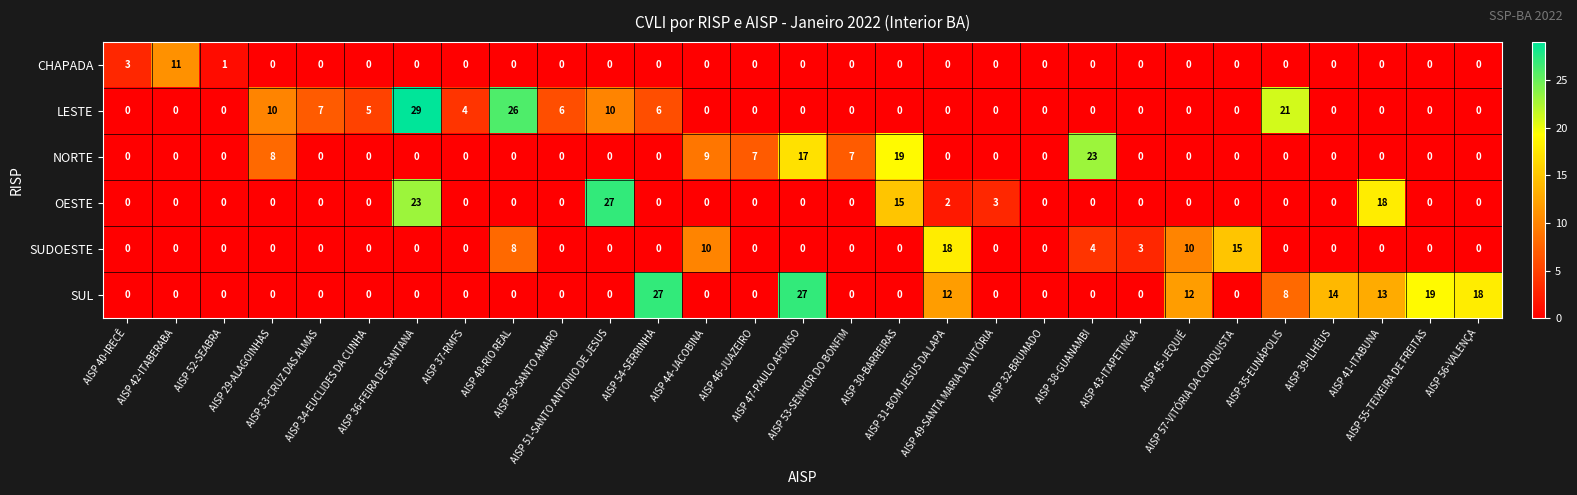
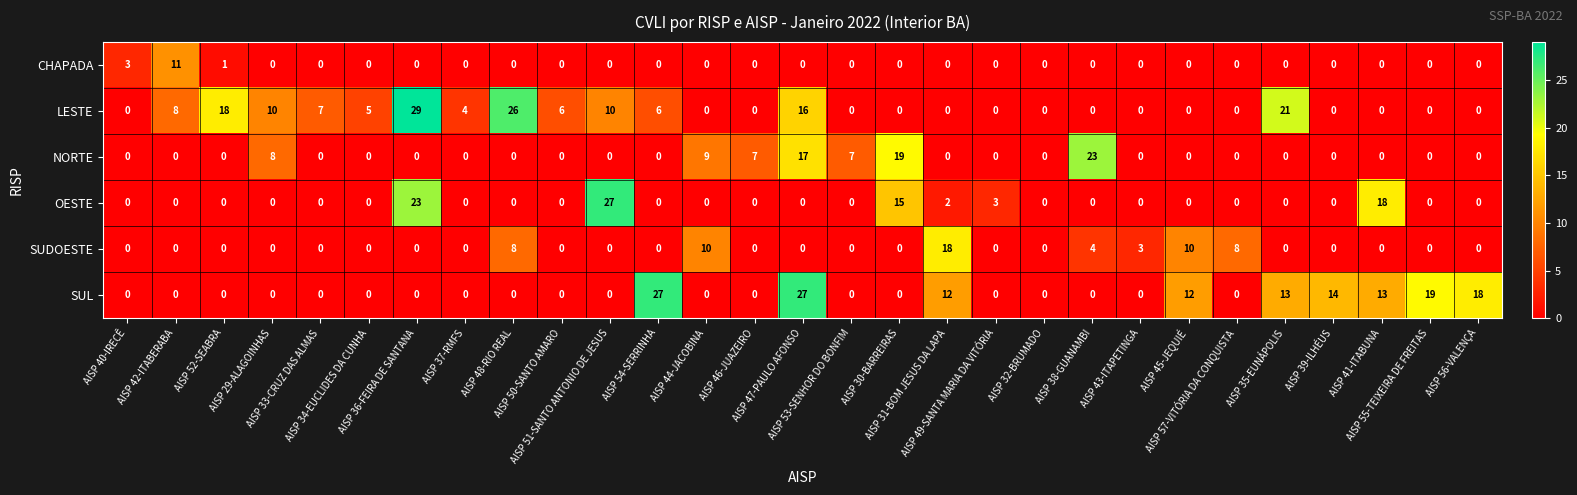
  {
    "CHAPADA": {
      "AISP 40-IRECÊ": 3,
      "AISP 42-ITABERABA": 11,
      "AISP 52-SEABRA": 1,
      "AISP 29-ALAGOINHAS": 0,
      "AISP 33-CRUZ DAS ALMAS": 0,
      "AISP 34-EUCLIDES DA CUNHA": 0,
      "AISP 36-FEIRA DE SANTANA": 0,
      "AISP 37-RMFS": 0,
      "AISP 48-RIO REAL": 0,
      "AISP 50-SANTO AMARO": 0,
      "AISP 51-SANTO ANTONIO DE JESUS": 0,
      "AISP 54-SERRINHA": 0,
      "AISP 44-JACOBINA": 0,
      "AISP 46-JUAZEIRO": 0,
      "AISP 47-PAULO AFONSO": 0,
      "AISP 53-SENHOR DO BONFIM": 0,
      "AISP 30-BARREIRAS": 0,
      "AISP 31-BOM JESUS DA LAPA": 0,
      "AISP 49-SANTA MARIA DA VITÓRIA": 0,
      "AISP 32-BRUMADO": 0,
      "AISP 38-GUANAMBI": 0,
      "AISP 43-ITAPETINGA": 0,
      "AISP 45-JEQUIÉ": 0,
      "AISP 57-VITÓRIA DA CONQUISTA": 0,
      "AISP 35-EUNÁPOLIS": 0,
      "AISP 39-ILHÉUS": 0,
      "AISP 41-ITABUNA": 0,
      "AISP 55-TEIXEIRA DE FREITAS": 0,
      "AISP 56-VALENÇA": 0
    },
    "LESTE": {
      "AISP 40-IRECÊ": 0,
-     "AISP 42-ITABERABA": 0,
-     "AISP 52-SEABRA": 0,
+     "AISP 42-ITABERABA": 8,
+     "AISP 52-SEABRA": 18,
      "AISP 29-ALAGOINHAS": 10,
      "AISP 33-CRUZ DAS ALMAS": 7,
      "AISP 34-EUCLIDES DA CUNHA": 5,
      "AISP 36-FEIRA DE SANTANA": 29,
      "AISP 37-RMFS": 4,
      "AISP 48-RIO REAL": 26,
      "AISP 50-SANTO AMARO": 6,
      "AISP 51-SANTO ANTONIO DE JESUS": 10,
      "AISP 54-SERRINHA": 6,
      "AISP 44-JACOBINA": 0,
      "AISP 46-JUAZEIRO": 0,
-     "AISP 47-PAULO AFONSO": 0,
+     "AISP 47-PAULO AFONSO": 16,
      "AISP 53-SENHOR DO BONFIM": 0,
      "AISP 30-BARREIRAS": 0,
      "AISP 31-BOM JESUS DA LAPA": 0,
      "AISP 49-SANTA MARIA DA VITÓRIA": 0,
      "AISP 32-BRUMADO": 0,
      "AISP 38-GUANAMBI": 0,
      "AISP 43-ITAPETINGA": 0,
      "AISP 45-JEQUIÉ": 0,
      "AISP 57-VITÓRIA DA CONQUISTA": 0,
      "AISP 35-EUNÁPOLIS": 21,
      "AISP 39-ILHÉUS": 0,
      "AISP 41-ITABUNA": 0,
      "AISP 55-TEIXEIRA DE FREITAS": 0,
      "AISP 56-VALENÇA": 0
    },
    "NORTE": {
      "AISP 40-IRECÊ": 0,
      "AISP 42-ITABERABA": 0,
      "AISP 52-SEABRA": 0,
      "AISP 29-ALAGOINHAS": 8,
      "AISP 33-CRUZ DAS ALMAS": 0,
      "AISP 34-EUCLIDES DA CUNHA": 0,
      "AISP 36-FEIRA DE SANTANA": 0,
      "AISP 37-RMFS": 0,
      "AISP 48-RIO REAL": 0,
      "AISP 50-SANTO AMARO": 0,
      "AISP 51-SANTO ANTONIO DE JESUS": 0,
      "AISP 54-SERRINHA": 0,
      "AISP 44-JACOBINA": 9,
      "AISP 46-JUAZEIRO": 7,
      "AISP 47-PAULO AFONSO": 17,
      "AISP 53-SENHOR DO BONFIM": 7,
      "AISP 30-BARREIRAS": 19,
      "AISP 31-BOM JESUS DA LAPA": 0,
      "AISP 49-SANTA MARIA DA VITÓRIA": 0,
      "AISP 32-BRUMADO": 0,
      "AISP 38-GUANAMBI": 23,
      "AISP 43-ITAPETINGA": 0,
      "AISP 45-JEQUIÉ": 0,
      "AISP 57-VITÓRIA DA CONQUISTA": 0,
      "AISP 35-EUNÁPOLIS": 0,
      "AISP 39-ILHÉUS": 0,
      "AISP 41-ITABUNA": 0,
      "AISP 55-TEIXEIRA DE FREITAS": 0,
      "AISP 56-VALENÇA": 0
    },
    "OESTE": {
      "AISP 40-IRECÊ": 0,
      "AISP 42-ITABERABA": 0,
      "AISP 52-SEABRA": 0,
      "AISP 29-ALAGOINHAS": 0,
      "AISP 33-CRUZ DAS ALMAS": 0,
      "AISP 34-EUCLIDES DA CUNHA": 0,
      "AISP 36-FEIRA DE SANTANA": 23,
      "AISP 37-RMFS": 0,
      "AISP 48-RIO REAL": 0,
      "AISP 50-SANTO AMARO": 0,
      "AISP 51-SANTO ANTONIO DE JESUS": 27,
      "AISP 54-SERRINHA": 0,
      "AISP 44-JACOBINA": 0,
      "AISP 46-JUAZEIRO": 0,
      "AISP 47-PAULO AFONSO": 0,
      "AISP 53-SENHOR DO BONFIM": 0,
      "AISP 30-BARREIRAS": 15,
      "AISP 31-BOM JESUS DA LAPA": 2,
      "AISP 49-SANTA MARIA DA VITÓRIA": 3,
      "AISP 32-BRUMADO": 0,
      "AISP 38-GUANAMBI": 0,
      "AISP 43-ITAPETINGA": 0,
      "AISP 45-JEQUIÉ": 0,
      "AISP 57-VITÓRIA DA CONQUISTA": 0,
      "AISP 35-EUNÁPOLIS": 0,
      "AISP 39-ILHÉUS": 0,
      "AISP 41-ITABUNA": 18,
      "AISP 55-TEIXEIRA DE FREITAS": 0,
      "AISP 56-VALENÇA": 0
    },
    "SUDOESTE": {
      "AISP 40-IRECÊ": 0,
      "AISP 42-ITABERABA": 0,
      "AISP 52-SEABRA": 0,
      "AISP 29-ALAGOINHAS": 0,
      "AISP 33-CRUZ DAS ALMAS": 0,
      "AISP 34-EUCLIDES DA CUNHA": 0,
      "AISP 36-FEIRA DE SANTANA": 0,
      "AISP 37-RMFS": 0,
      "AISP 48-RIO REAL": 8,
      "AISP 50-SANTO AMARO": 0,
      "AISP 51-SANTO ANTONIO DE JESUS": 0,
      "AISP 54-SERRINHA": 0,
      "AISP 44-JACOBINA": 10,
      "AISP 46-JUAZEIRO": 0,
      "AISP 47-PAULO AFONSO": 0,
      "AISP 53-SENHOR DO BONFIM": 0,
      "AISP 30-BARREIRAS": 0,
      "AISP 31-BOM JESUS DA LAPA": 18,
      "AISP 49-SANTA MARIA DA VITÓRIA": 0,
      "AISP 32-BRUMADO": 0,
      "AISP 38-GUANAMBI": 4,
      "AISP 43-ITAPETINGA": 3,
      "AISP 45-JEQUIÉ": 10,
-     "AISP 57-VITÓRIA DA CONQUISTA": 15,
+     "AISP 57-VITÓRIA DA CONQUISTA": 8,
      "AISP 35-EUNÁPOLIS": 0,
      "AISP 39-ILHÉUS": 0,
      "AISP 41-ITABUNA": 0,
      "AISP 55-TEIXEIRA DE FREITAS": 0,
      "AISP 56-VALENÇA": 0
    },
    "SUL": {
      "AISP 40-IRECÊ": 0,
      "AISP 42-ITABERABA": 0,
      "AISP 52-SEABRA": 0,
      "AISP 29-ALAGOINHAS": 0,
      "AISP 33-CRUZ DAS ALMAS": 0,
      "AISP 34-EUCLIDES DA CUNHA": 0,
      "AISP 36-FEIRA DE SANTANA": 0,
      "AISP 37-RMFS": 0,
      "AISP 48-RIO REAL": 0,
      "AISP 50-SANTO AMARO": 0,
      "AISP 51-SANTO ANTONIO DE JESUS": 0,
      "AISP 54-SERRINHA": 27,
      "AISP 44-JACOBINA": 0,
      "AISP 46-JUAZEIRO": 0,
      "AISP 47-PAULO AFONSO": 27,
      "AISP 53-SENHOR DO BONFIM": 0,
      "AISP 30-BARREIRAS": 0,
      "AISP 31-BOM JESUS DA LAPA": 12,
      "AISP 49-SANTA MARIA DA VITÓRIA": 0,
      "AISP 32-BRUMADO": 0,
      "AISP 38-GUANAMBI": 0,
      "AISP 43-ITAPETINGA": 0,
      "AISP 45-JEQUIÉ": 12,
      "AISP 57-VITÓRIA DA CONQUISTA": 0,
-     "AISP 35-EUNÁPOLIS": 8,
+     "AISP 35-EUNÁPOLIS": 13,
      "AISP 39-ILHÉUS": 14,
      "AISP 41-ITABUNA": 13,
      "AISP 55-TEIXEIRA DE FREITAS": 19,
      "AISP 56-VALENÇA": 18
    }
  }
